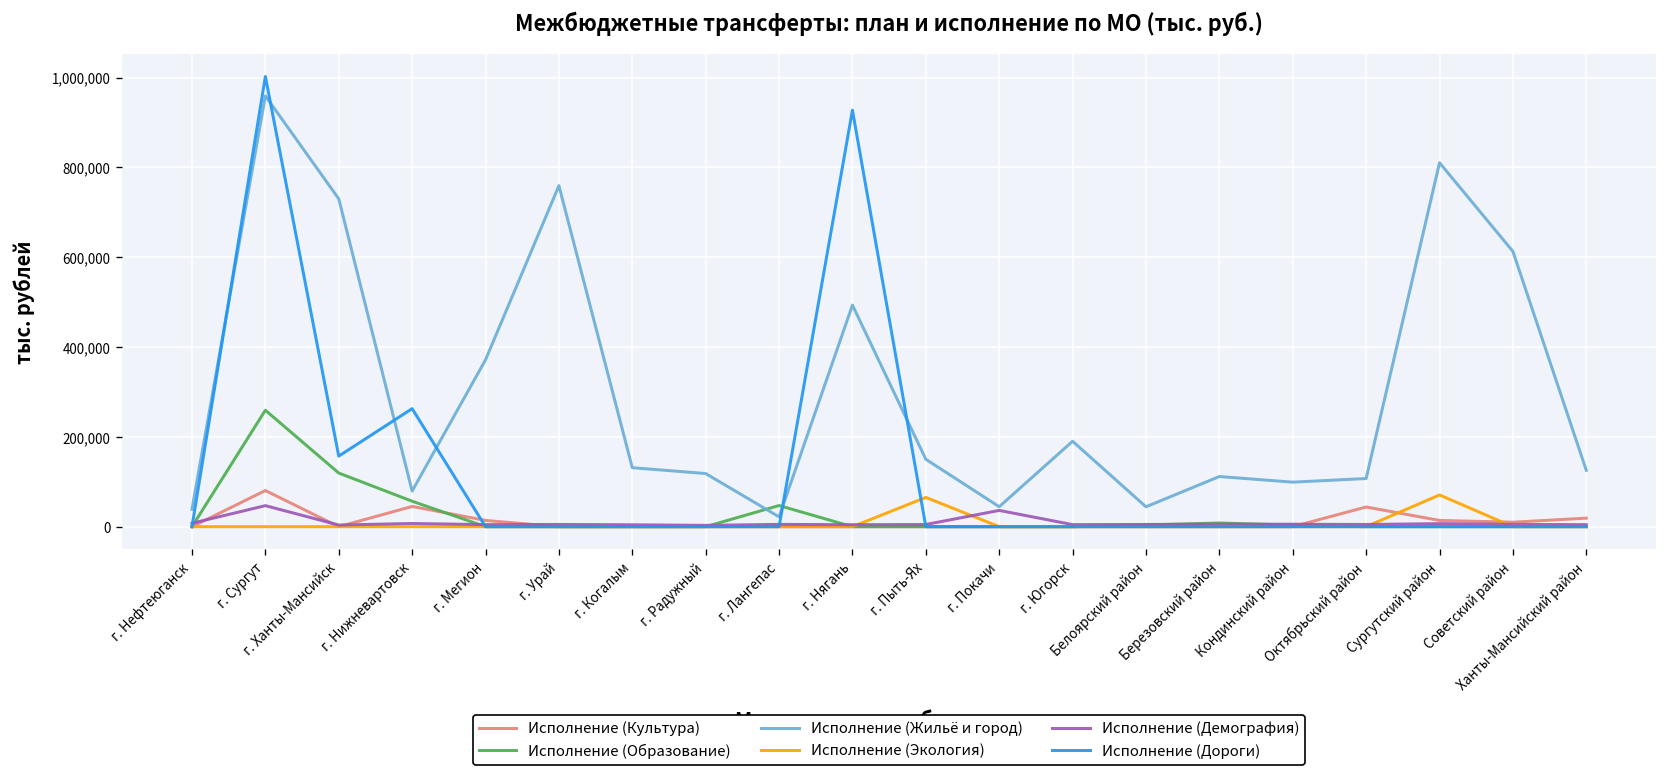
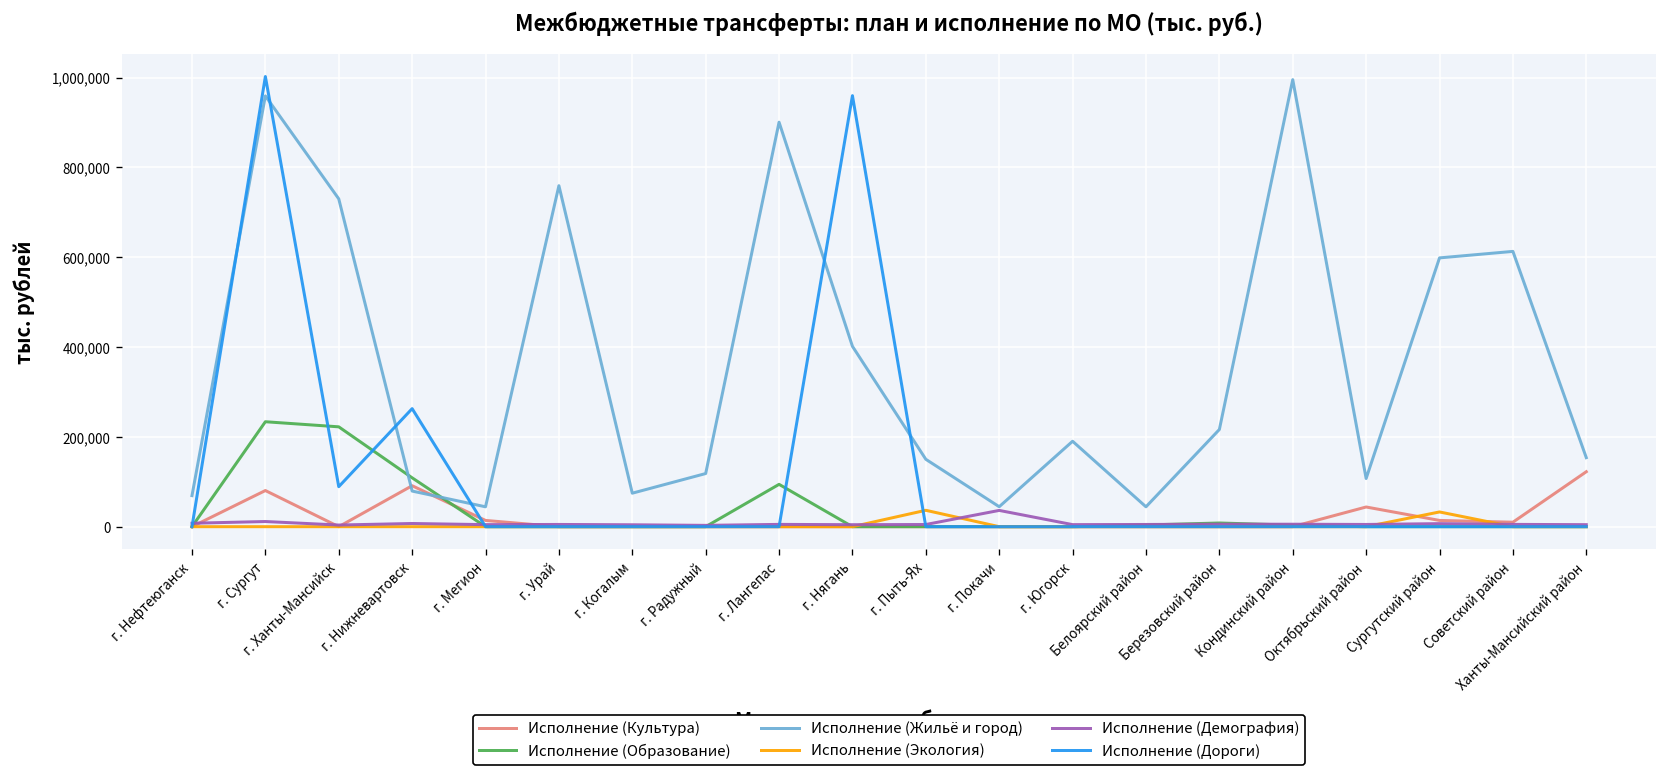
  {
    "Исполнение (Культура)": {
      "г. Сургут": "80,000",
-     "г. Нижневартовск": "50,000",
+     "г. Нижневартовск": "90,000",
      "г. Мегион": "10,000",
      "Октябрьский район": "40,000",
      "Сургутский район": "10,000",
-     "Ханты-Мансийский район": "20,000"
+     "Ханты-Мансийский район": "120,000"
    },
    "Исполнение (Образование)": {
-     "г. Сургут": "260,000",
-     "г. Ханты-Мансийск": "120,000",
-     "г. Нижневартовск": "60,000",
-     "г. Лангепас": "50,000"
+     "г. Сургут": "230,000",
+     "г. Ханты-Мансийск": "220,000",
+     "г. Нижневартовск": "110,000",
+     "г. Лангепас": "90,000"
    },
    "Исполнение (Жильё и город)": {
-     "г. Нефтеюганск": "40,000",
+     "г. Нефтеюганск": "70,000",
      "г. Сургут": "960,000",
      "г. Ханты-Мансийск": "730,000",
      "г. Нижневартовск": "80,000",
-     "г. Мегион": "370,000",
+     "г. Мегион": "40,000",
      "г. Урай": "760,000",
-     "г. Когалым": "130,000",
+     "г. Когалым": "70,000",
      "г. Радужный": "120,000",
-     "г. Лангепас": "20,000",
-     "г. Нягань": "490,000",
+     "г. Лангепас": "900,000",
+     "г. Нягань": "400,000",
      "г. Пыть-Ях": "150,000",
      "г. Покачи": "40,000",
      "г. Югорск": "190,000",
      "Белоярский район": "40,000",
-     "Березовский район": "110,000",
-     "Кондинский район": "100,000",
+     "Березовский район": "220,000",
+     "Кондинский район": "1,000,000",
      "Октябрьский район": "110,000",
-     "Сургутский район": "810,000",
+     "Сургутский район": "600,000",
      "Советский район": "610,000",
-     "Ханты-Мансийский район": "130,000"
+     "Ханты-Мансийский район": "150,000"
    },
    "Исполнение (Экология)": {
      "г. Сургут": "0",
      "г. Нижневартовск": "0",
-     "г. Пыть-Ях": "70,000",
-     "Сургутский район": "70,000"
+     "г. Пыть-Ях": "40,000",
+     "Сургутский район": "30,000"
    },
    "Исполнение (Демография)": {
      "г. Нефтеюганск": "10,000",
-     "г. Сургут": "50,000",
+     "г. Сургут": "10,000",
      "г. Нижневартовск": "10,000",
      "г. Покачи": "40,000"
    },
    "Исполнение (Дороги)": {
      "г. Сургут": "1,000,000",
-     "г. Ханты-Мансийск": "160,000",
+     "г. Ханты-Мансийск": "90,000",
      "г. Нижневартовск": "260,000",
-     "г. Нягань": "930,000"
+     "г. Нягань": "960,000"
    }
  }
